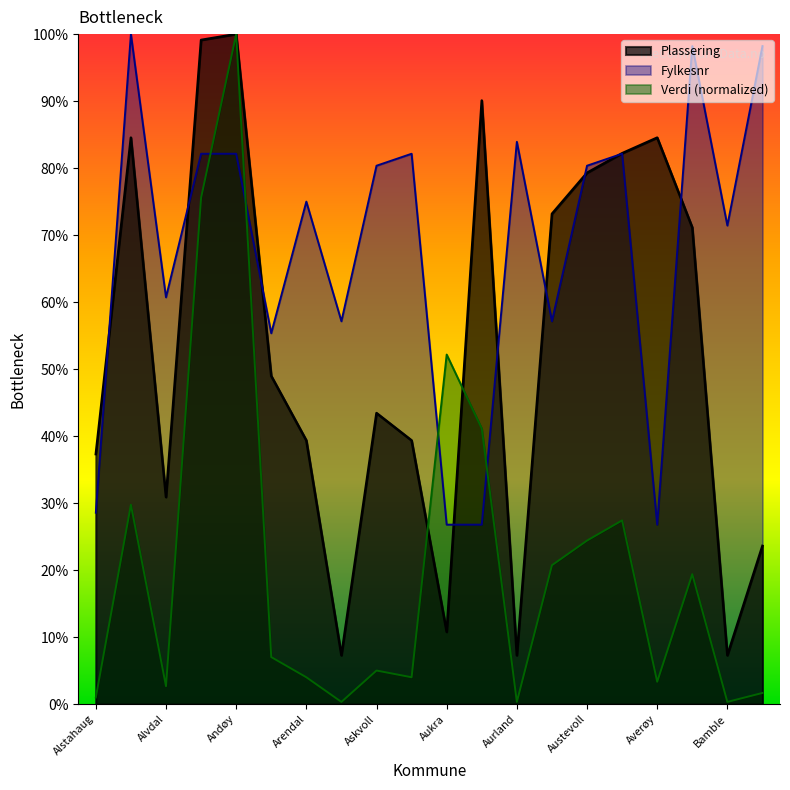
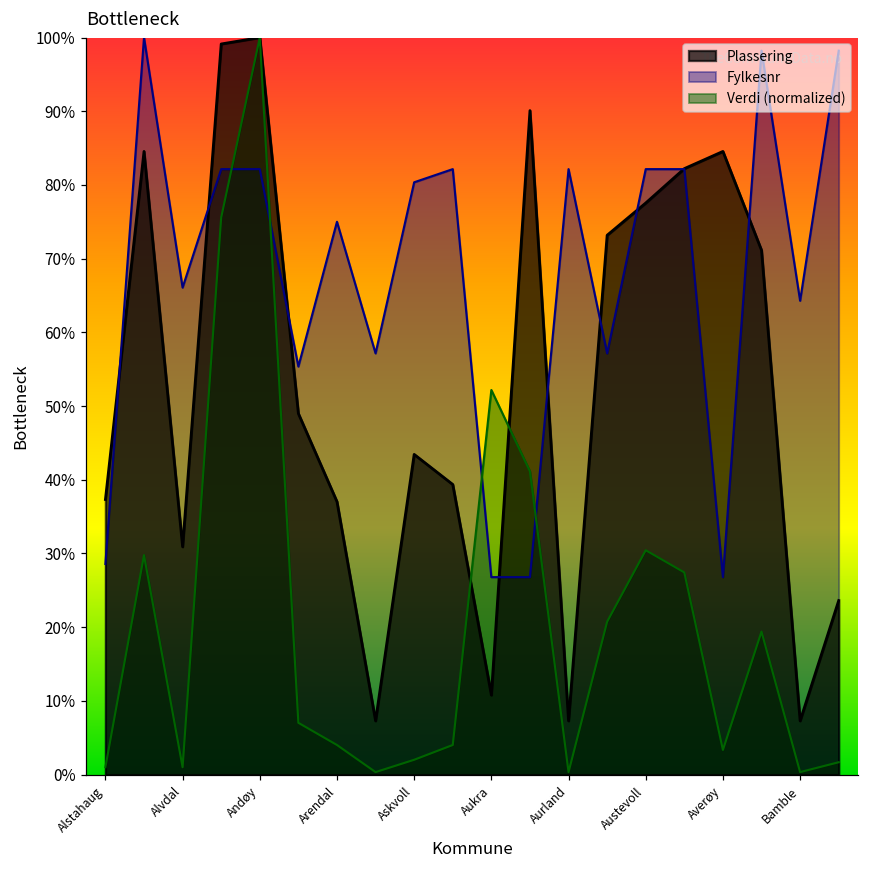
  {
    "Plassering": {
      "Alstahaug": "37%",
      "Alvdal": "31%",
-     "Arendal": "39%",
+     "Arendal": "37%",
      "Askvoll": "43%",
      "Aukra": "11%",
      "Aurland": "7%",
-     "Austevoll": "79%",
+     "Austevoll": "78%",
      "Averøy": "85%",
      "Bamble": "7%"
    },
    "Fylkesnr": {
      "Alstahaug": "29%",
-     "Alvdal": "61%",
+     "Alvdal": "66%",
      "Andøy": "82%",
      "Arendal": "75%",
      "Askvoll": "80%",
      "Aukra": "27%",
-     "Aurland": "84%",
-     "Austevoll": "80%",
+     "Aurland": "82%",
+     "Austevoll": "82%",
      "Averøy": "27%",
-     "Bamble": "71%"
+     "Bamble": "64%"
    },
    "Verdi (normalized)": {
      "Alstahaug": "1%",
-     "Alvdal": "3%",
+     "Alvdal": "1%",
      "Arendal": "4%",
-     "Askvoll": "5%",
+     "Askvoll": "2%",
      "Aukra": "52%",
      "Aurland": "0%",
-     "Austevoll": "24%",
+     "Austevoll": "30%",
      "Averøy": "3%",
      "Bamble": "0%"
    }
  }
